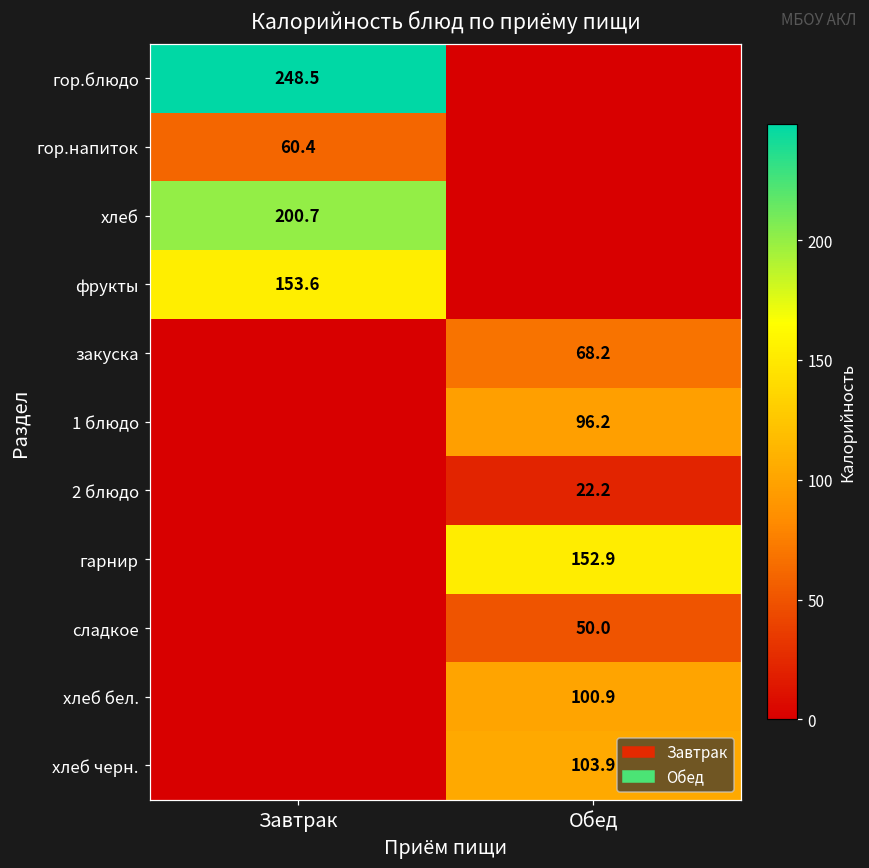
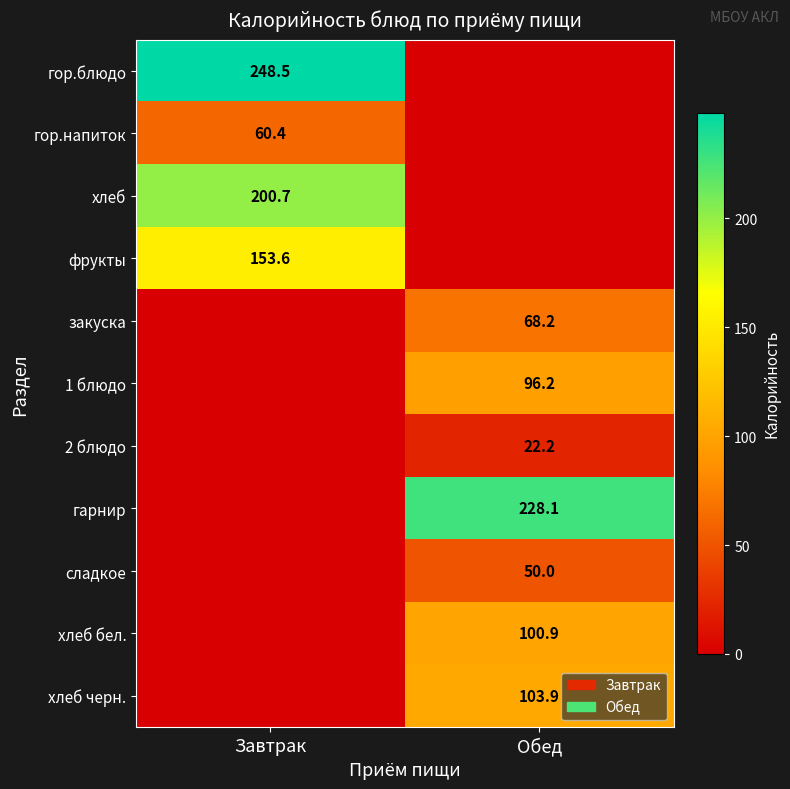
  {
    "гор.блюдо": {
      "Завтрак": 248.5
    },
    "гор.напиток": {
      "Завтрак": 60.4
    },
    "хлеб": {
      "Завтрак": 200.7
    },
    "фрукты": {
      "Завтрак": 153.6
    },
    "закуска": {
      "Обед": 68.2
    },
    "1 блюдо": {
      "Обед": 96.2
    },
    "2 блюдо": {
      "Обед": 22.2
    },
    "гарнир": {
-     "Обед": 152.9
+     "Обед": 228.1
    },
    "сладкое": {
      "Обед": 50.0
    },
    "хлеб бел.": {
      "Обед": 100.9
    },
    "хлеб черн.": {
      "Обед": 103.9
    }
  }
